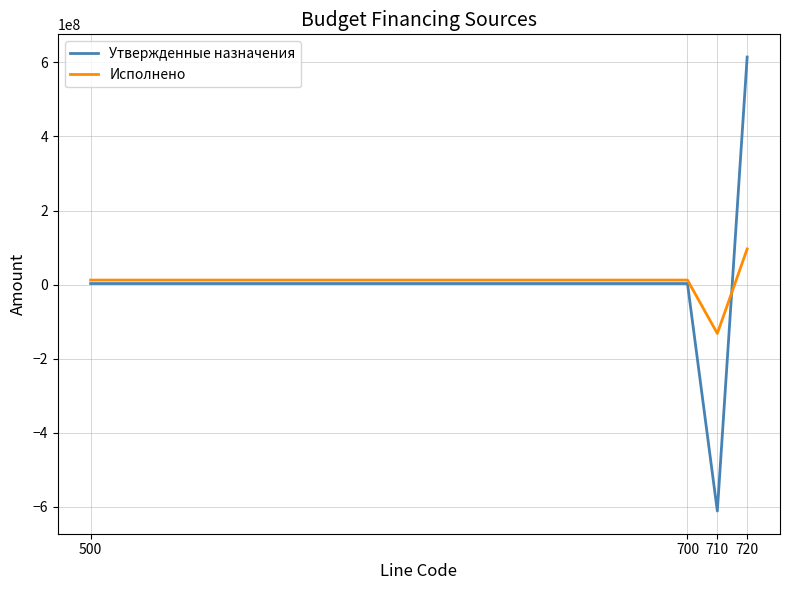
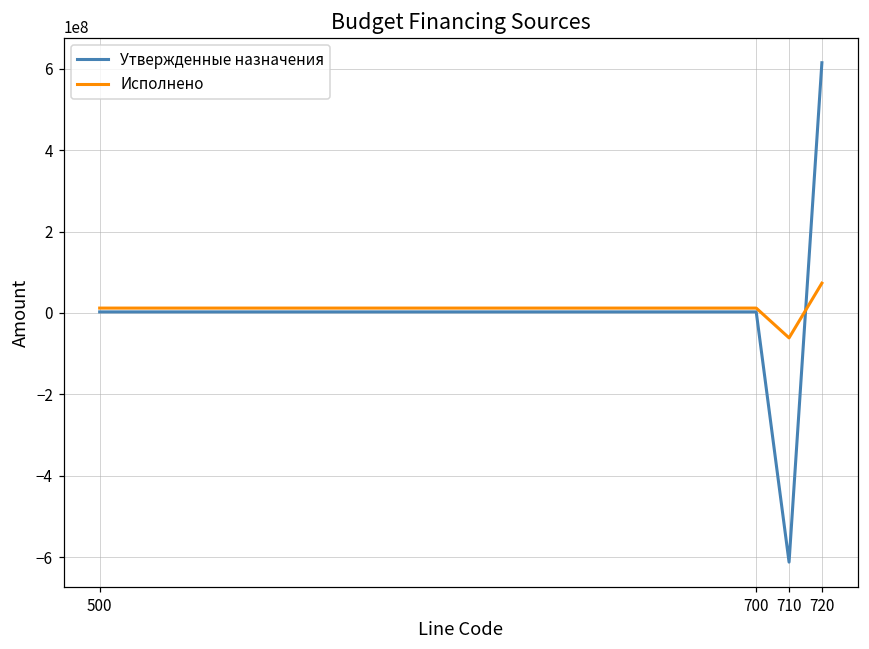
  {
    "Утвержденные назначения": {
      "500": 0,
      "700": 0,
      "710": -610000000,
      "720": 610000000
    },
    "Исполнено": {
      "500": 10000000,
      "700": 10000000,
-     "710": -130000000,
-     "720": 100000000
+     "710": -60000000,
+     "720": 70000000
    }
  }
